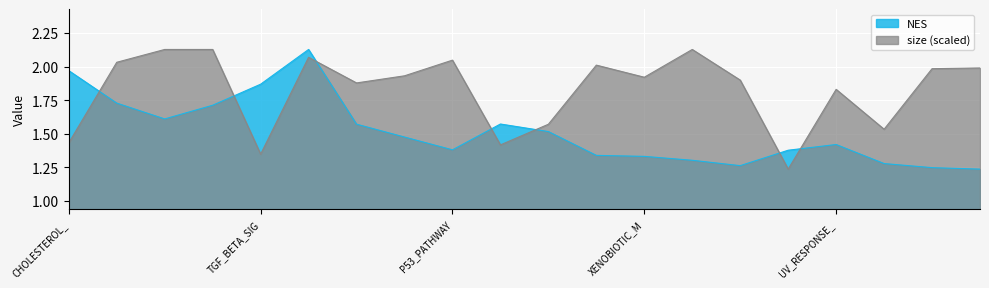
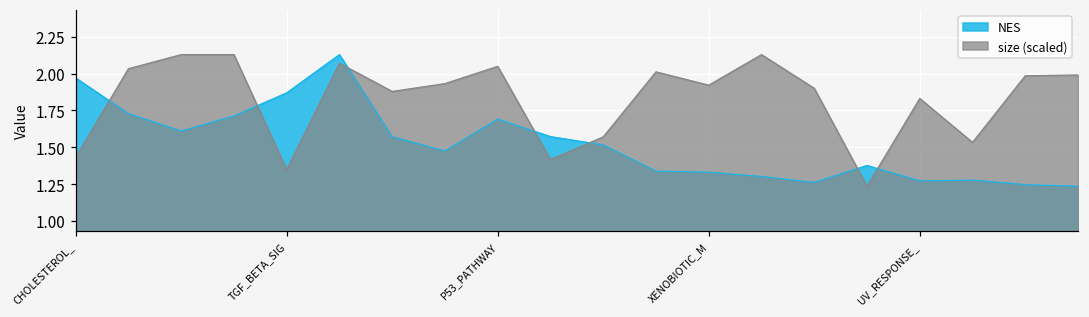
  {
    "NES": {
      "CHOLESTEROL_": 1.97,
      "TGF_BETA_SIG": 1.87,
-     "P53_PATHWAY": 1.38,
+     "P53_PATHWAY": 1.69,
      "XENOBIOTIC_M": 1.33,
-     "UV_RESPONSE_": 1.42
+     "UV_RESPONSE_": 1.27
    },
    "size (scaled)": {
      "CHOLESTEROL_": 1.43,
      "TGF_BETA_SIG": 1.35,
      "P53_PATHWAY": 2.05,
      "XENOBIOTIC_M": 1.92,
      "UV_RESPONSE_": 1.83
    }
  }
